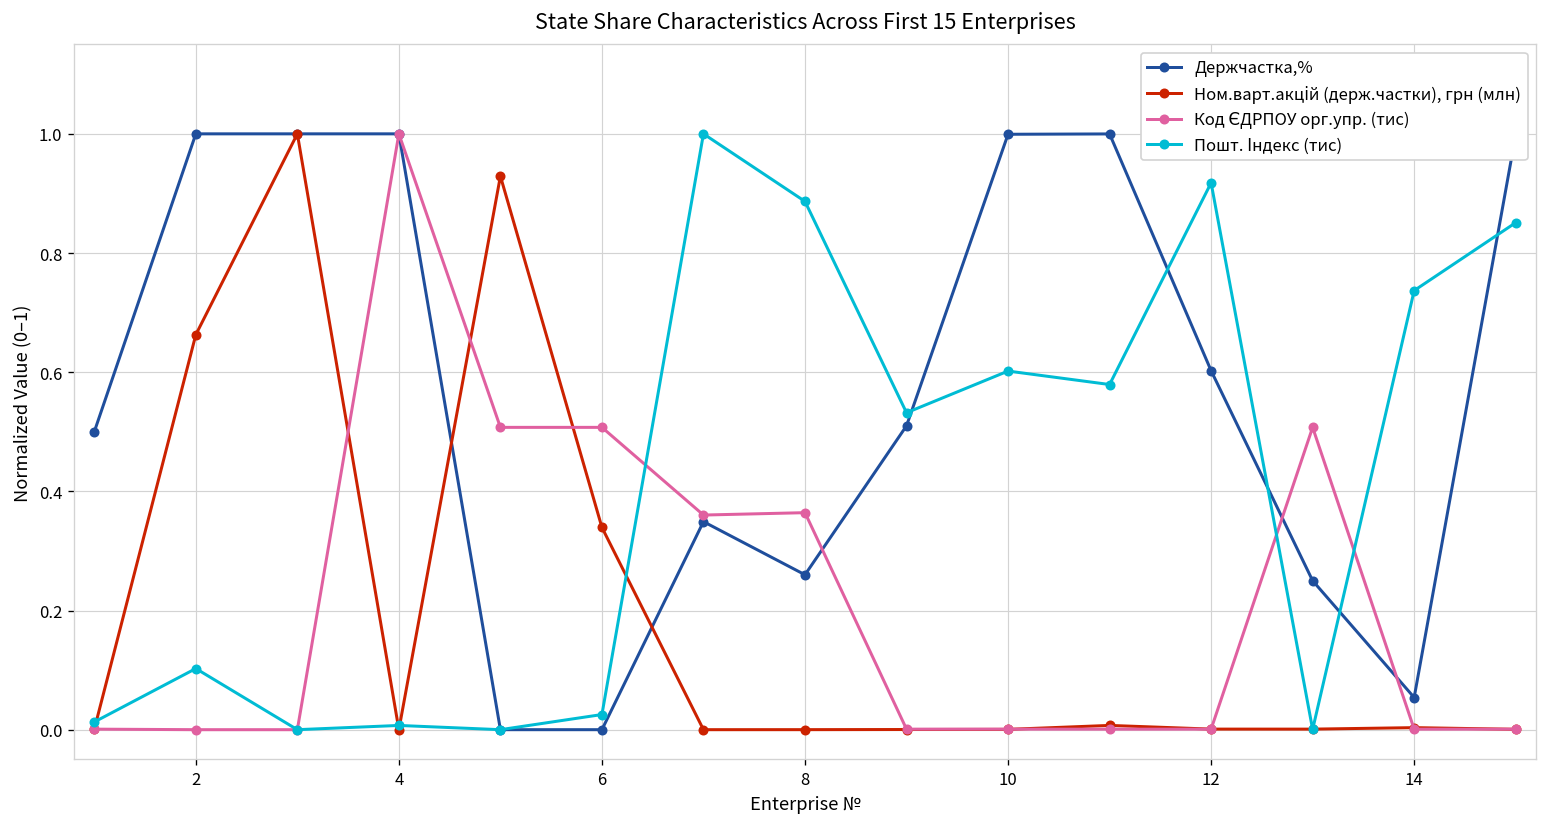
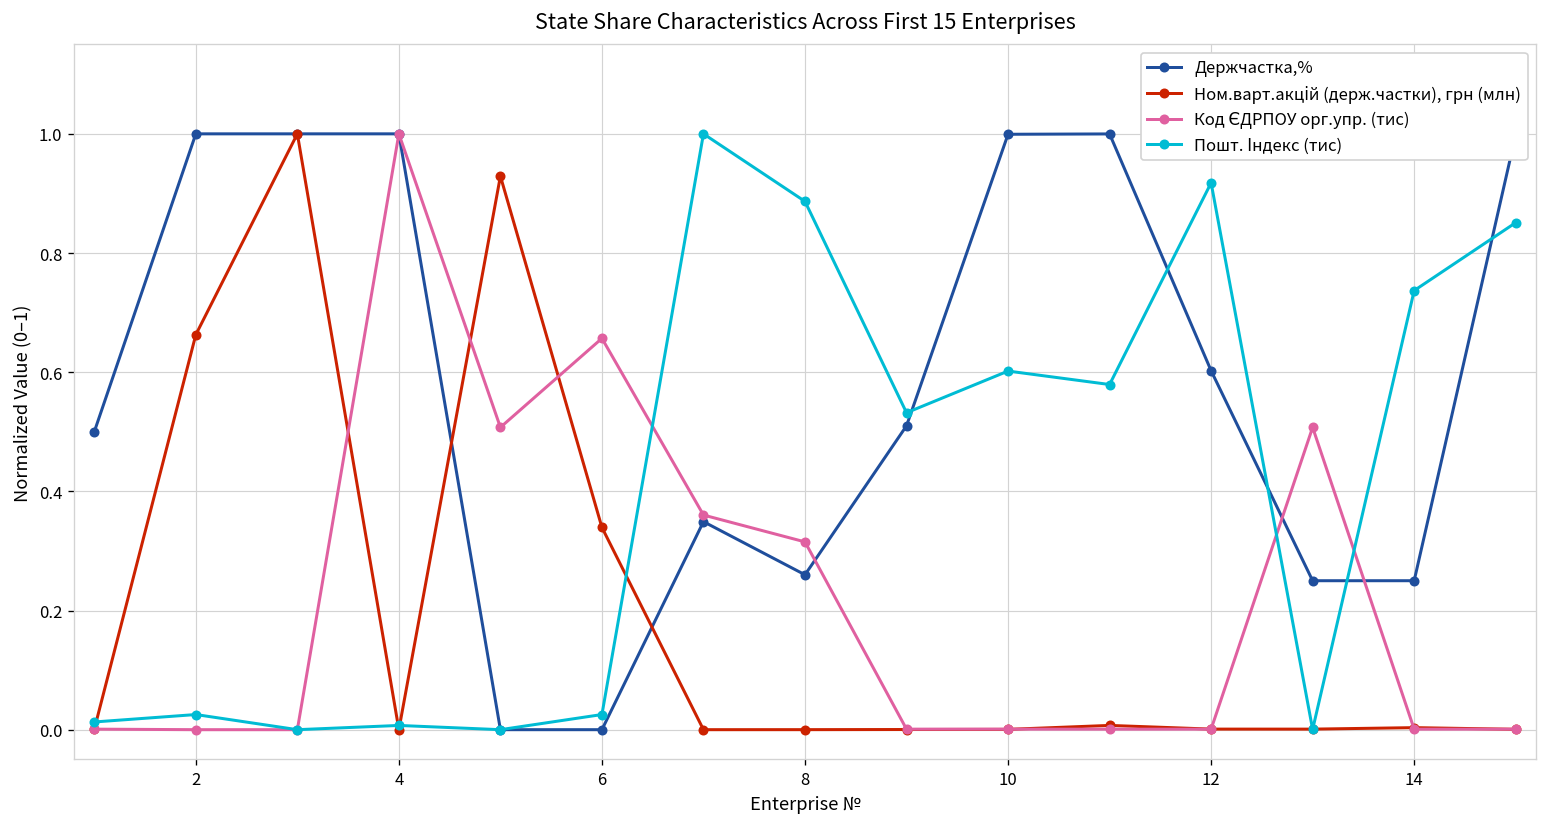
  {
    "Держчастка,%": {
      "2": 1.00,
      "6": 0.00,
      "8": 0.26,
      "10": 1.00,
      "12": 0.60,
-     "14": 0.05
+     "14": 0.25
    },
    "Ном.варт.акцій (держ.частки), грн (млн)": {
      "2": 0.66,
      "4": 0.00,
      "6": 0.34,
      "8": 0.00
    },
    "Код ЄДРПОУ орг.упр. (тис)": {
      "2": 0.00,
-     "6": 0.51,
-     "8": 0.36
+     "6": 0.66,
+     "8": 0.32
    },
    "Пошт. Індекс (тис)": {
-     "2": 0.10,
+     "2": 0.03,
      "4": 0.01,
      "6": 0.03,
      "8": 0.89,
      "10": 0.60,
      "12": 0.92,
      "14": 0.74
    }
  }
